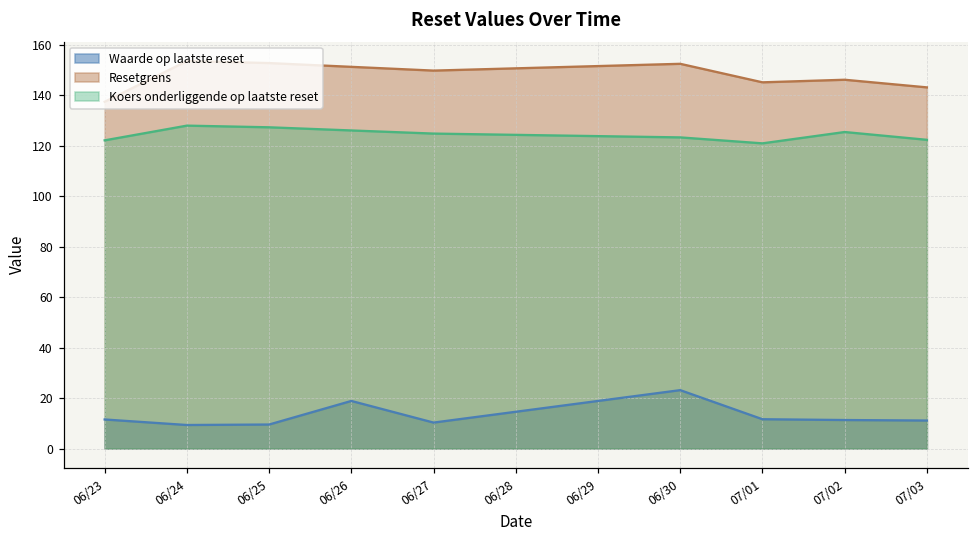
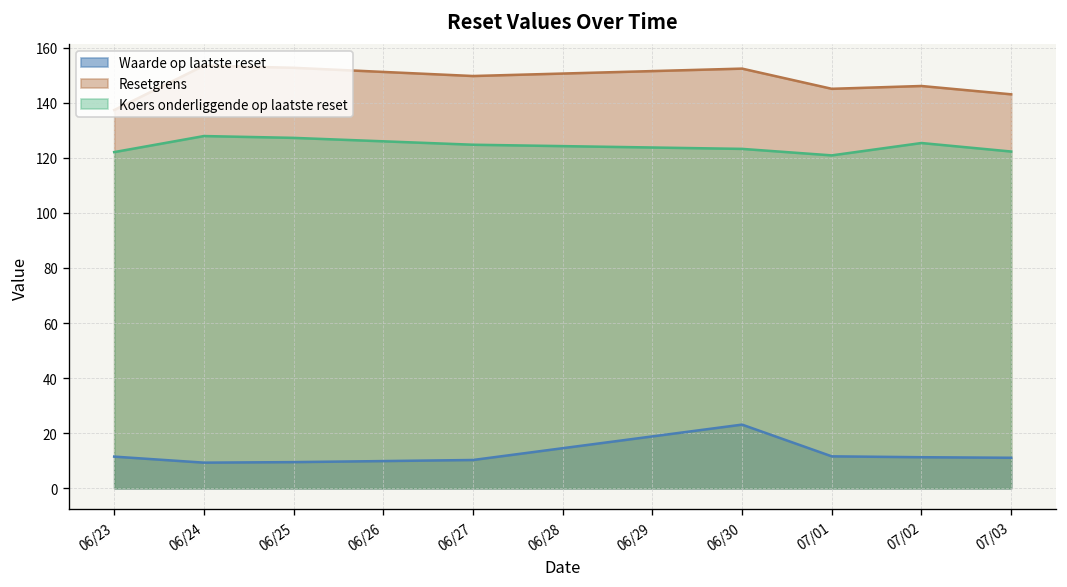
  {
    "Waarde op laatste reset": {
      "06/23": 12,
      "06/24": 9,
      "06/25": 10,
-     "06/26": 19,
+     "06/26": 10,
      "06/27": 10,
      "06/30": 23,
      "07/01": 12,
      "07/02": 11,
      "07/03": 11
    },
    "Resetgrens": {
      "06/26": 151,
      "06/27": 150,
      "06/30": 152,
      "07/01": 145,
      "07/02": 146,
      "07/03": 143
    },
    "Koers onderliggende op laatste reset": {
      "06/23": 122,
      "06/24": 128,
      "06/25": 127,
      "06/26": 126,
      "06/27": 125,
      "06/30": 123,
      "07/01": 121,
      "07/02": 125,
      "07/03": 122
    }
  }
